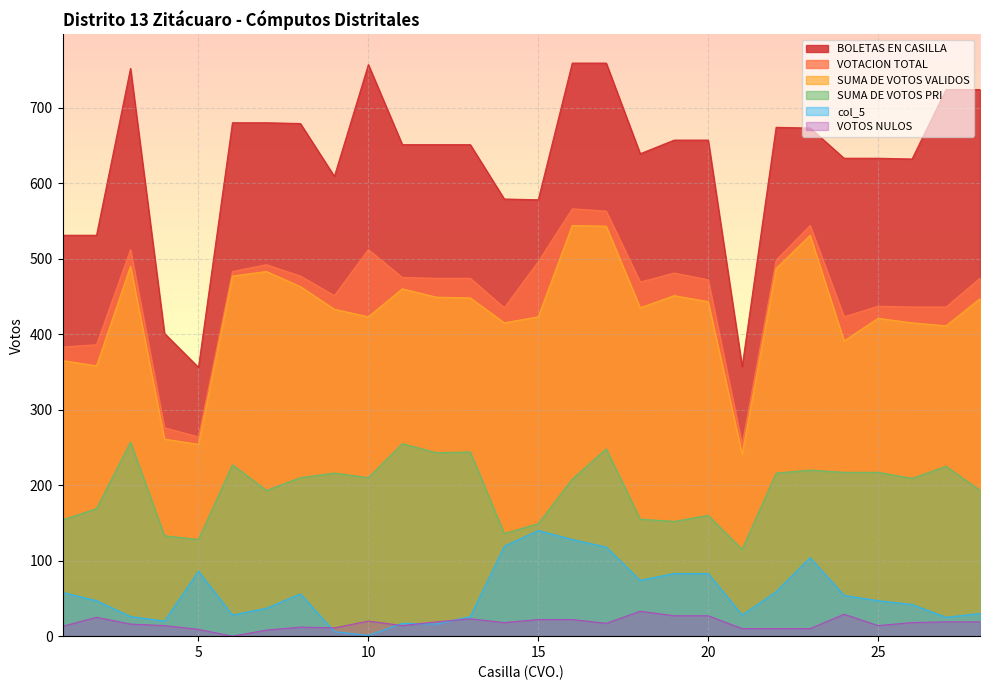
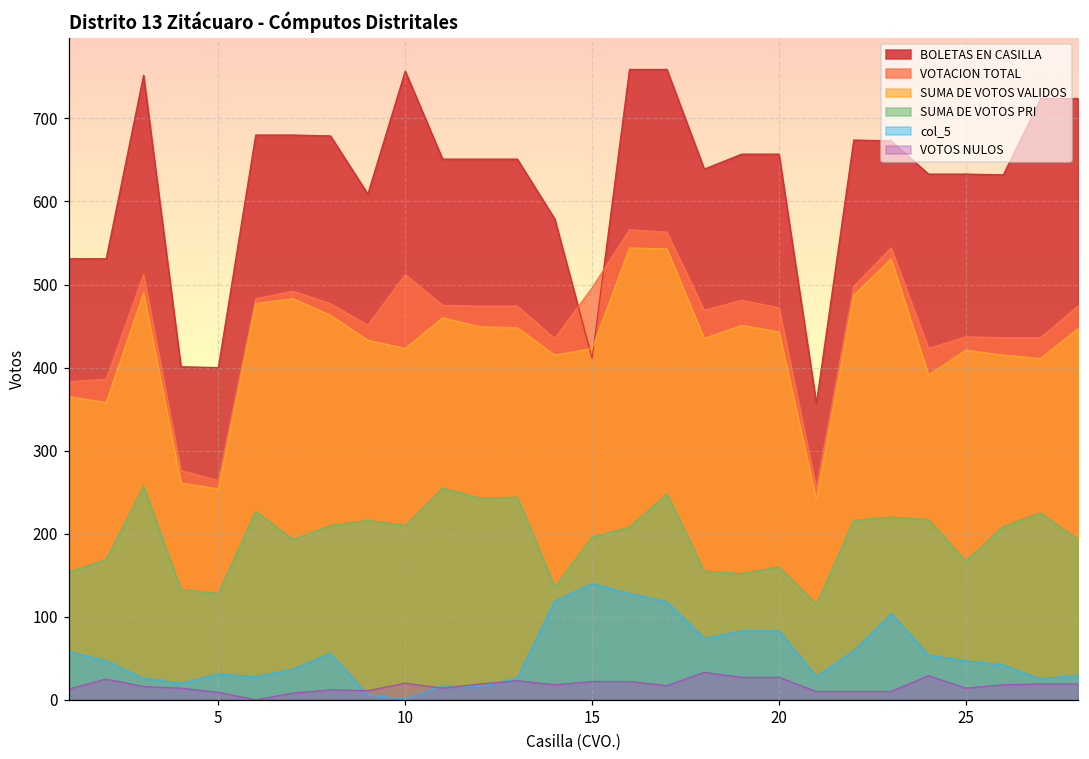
  {
    "BOLETAS EN CASILLA": {
-     "5": 360,
+     "5": 400,
      "10": 760,
-     "15": 580,
+     "15": 410,
      "20": 660,
      "25": 630
    },
    "VOTACION TOTAL": {
      "5": 260,
      "10": 510,
      "15": 500,
      "20": 470,
      "25": 440
    },
    "SUMA DE VOTOS VALIDOS": {
      "5": 250,
      "10": 420,
      "15": 420,
      "20": 440,
      "25": 420
    },
    "SUMA DE VOTOS PRI": {
      "5": 130,
      "10": 210,
-     "15": 150,
+     "15": 200,
      "20": 160,
-     "25": 220
+     "25": 170
    },
    "col_5": {
-     "5": 90,
+     "5": 30,
      "10": 0,
      "15": 140,
      "20": 80,
      "25": 50
    },
    "VOTOS NULOS": {
      "5": 10,
      "10": 20,
      "15": 20,
      "20": 30,
      "25": 10
    }
  }
